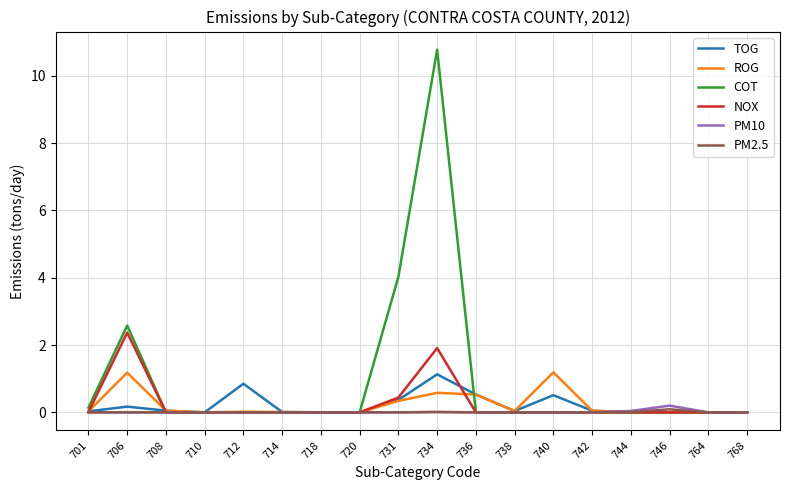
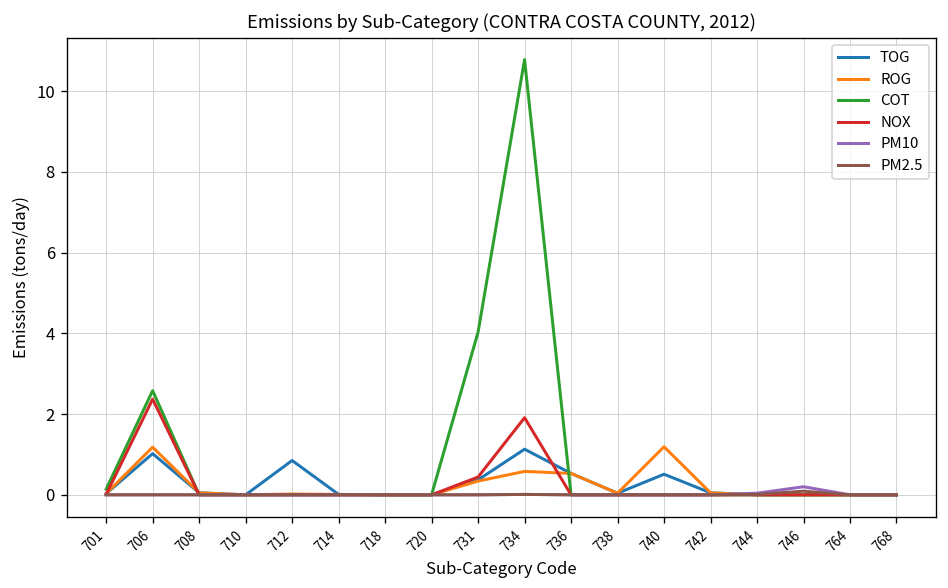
  {
    "TOG": {
-     "706": 0.2,
+     "706": 1.0,
      "712": 0.9,
      "734": 1.1,
      "740": 0.5
    },
    "ROG": {
      "706": 1.2,
      "734": 0.6,
      "740": 1.2
    },
    "COT": {
      "701": 0.1,
      "706": 2.6,
      "731": 4.0,
      "734": 10.8
    },
    "NOX": {
      "706": 2.4,
      "734": 1.9
    },
    "PM10": {
      "746": 0.2
    },
    "PM2.5": {
      "746": 0.1
    }
  }
